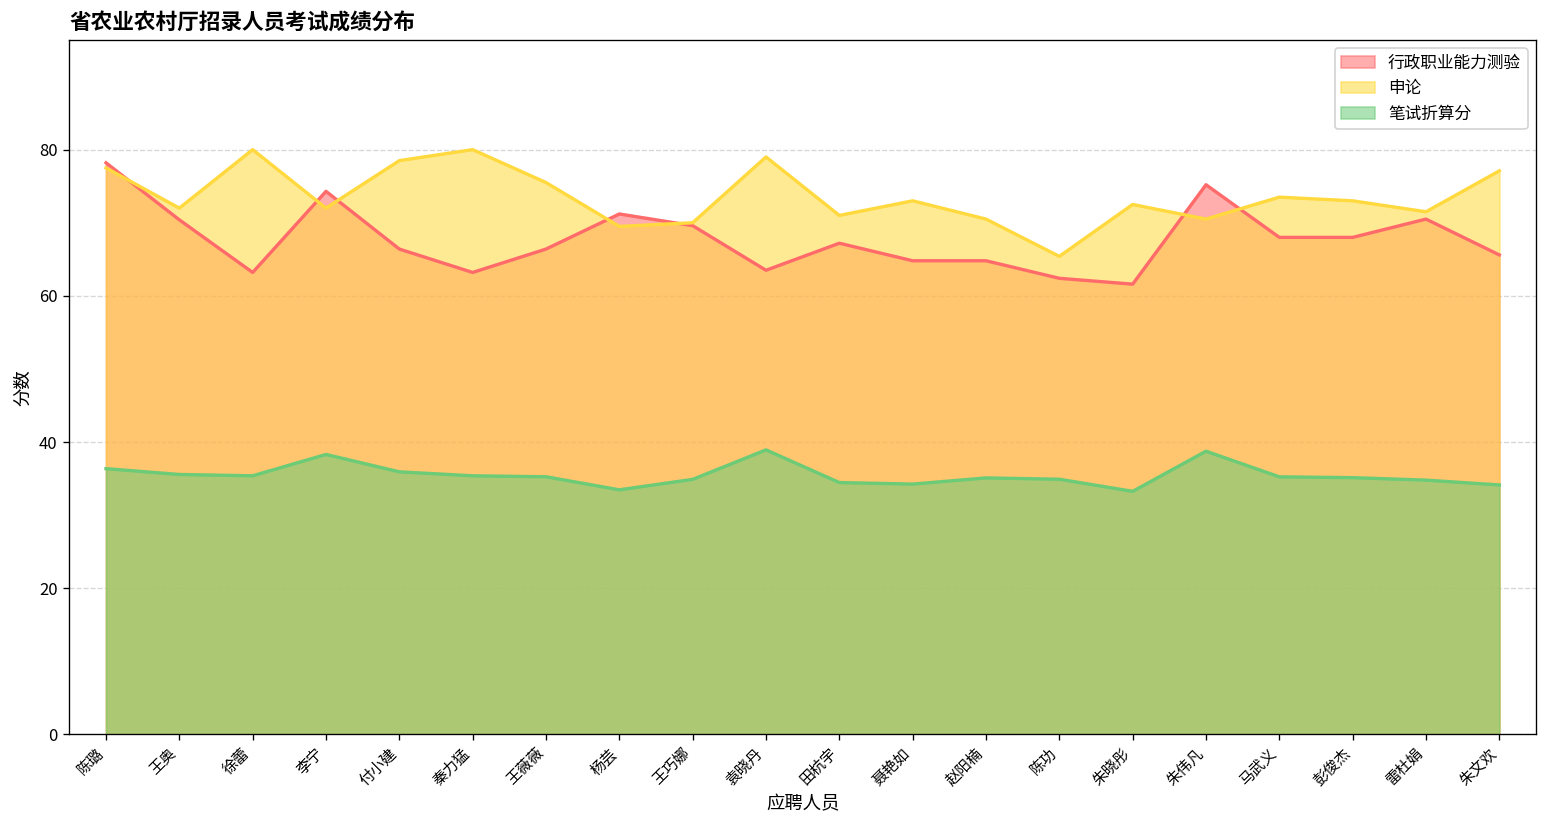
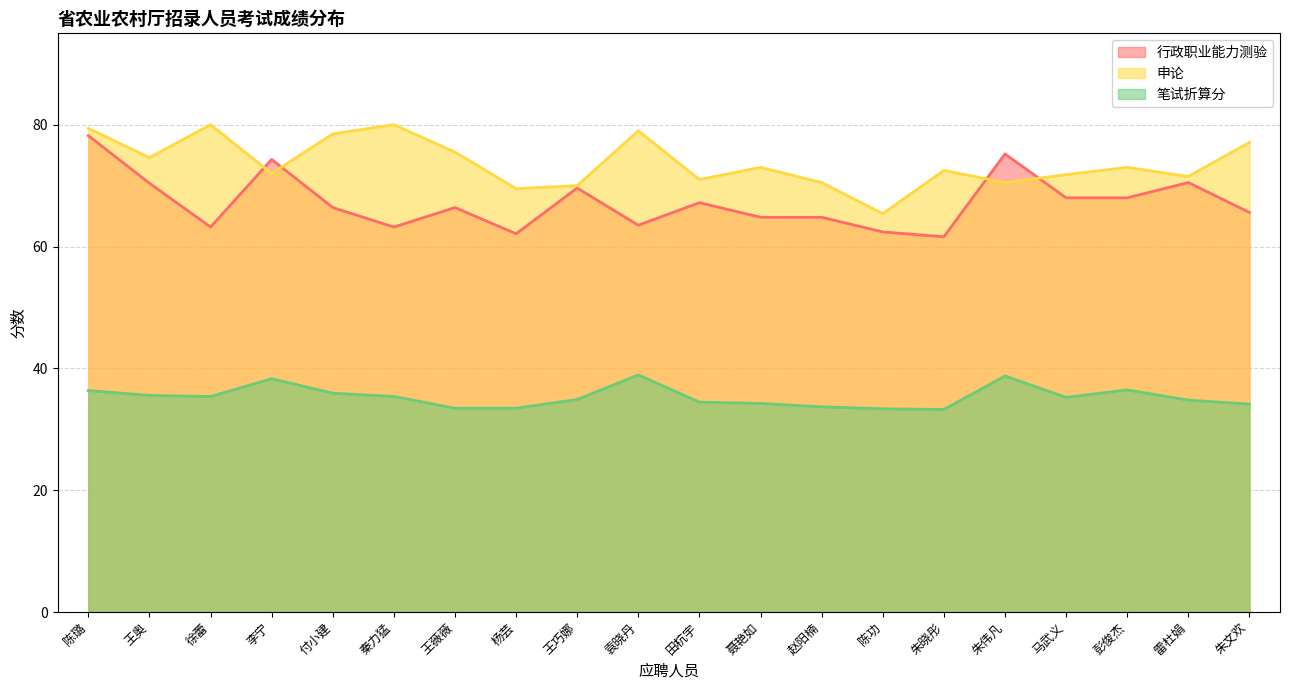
  {
    "行政职业能力测验": {
      "陈璐": 78,
      "王奥": 70,
      "徐蕾": 63,
      "李宁": 74,
      "付小建": 66,
      "秦力猛": 63,
      "王薇薇": 66,
-     "杨芸": 71,
+     "杨芸": 62,
      "袁晓丹": 64,
      "田杭宇": 67,
      "聂艳如": 65,
      "赵阳楠": 65,
      "陈功": 62,
      "朱晓彤": 62,
      "朱伟凡": 75,
      "马武义": 68,
      "彭俊杰": 68,
      "雷杜娟": 71,
      "朱文欢": 66
    },
    "申论": {
-     "陈璐": 78,
-     "王奥": 72,
+     "陈璐": 79,
+     "王奥": 75,
      "徐蕾": 80,
      "李宁": 72,
      "付小建": 79,
      "秦力猛": 80,
      "王薇薇": 76,
      "杨芸": 70,
      "袁晓丹": 79,
      "田杭宇": 71,
      "聂艳如": 73,
      "赵阳楠": 71,
      "陈功": 65,
      "朱晓彤": 73,
      "朱伟凡": 71,
-     "马武义": 74,
+     "马武义": 72,
      "彭俊杰": 73,
      "雷杜娟": 72,
      "朱文欢": 77
    },
    "笔试折算分": {
      "陈璐": 36,
      "王奥": 36,
      "徐蕾": 35,
      "李宁": 38,
      "付小建": 36,
      "秦力猛": 35,
-     "王薇薇": 35,
+     "王薇薇": 33,
      "杨芸": 33,
      "王巧娜": 35,
      "袁晓丹": 39,
      "田杭宇": 34,
      "聂艳如": 34,
-     "赵阳楠": 35,
-     "陈功": 35,
+     "赵阳楠": 34,
+     "陈功": 33,
      "朱晓彤": 33,
      "朱伟凡": 39,
      "马武义": 35,
-     "彭俊杰": 35,
+     "彭俊杰": 36,
      "雷杜娟": 35,
      "朱文欢": 34
    }
  }
